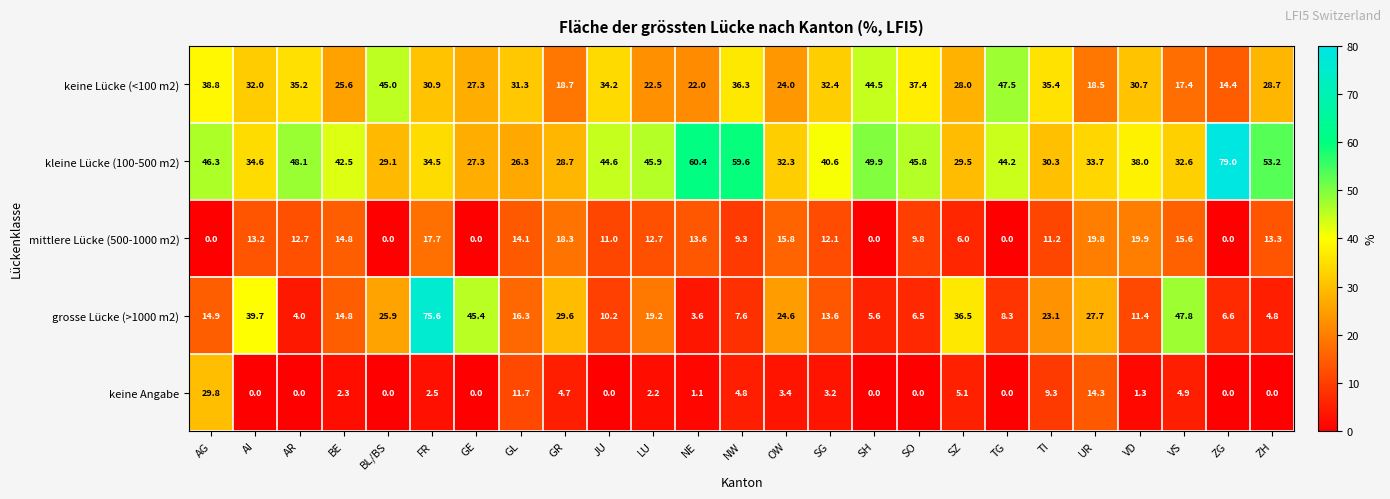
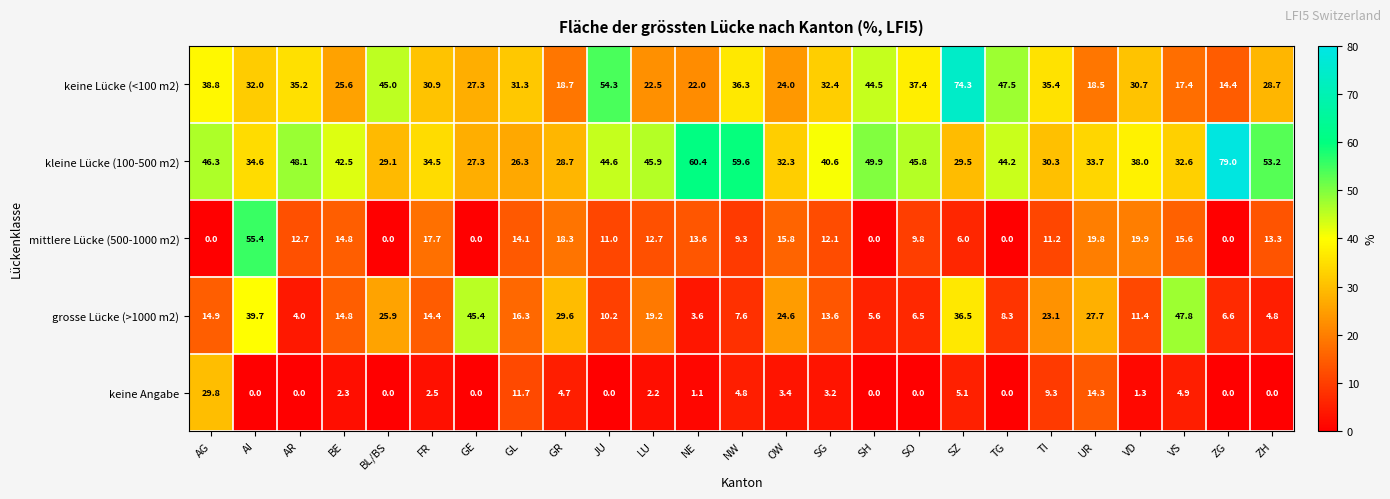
  {
    "keine Lücke (<100 m2)": {
      "AG": 38.8,
      "AI": 32.0,
      "AR": 35.2,
      "BE": 25.6,
      "BL/BS": 45.0,
      "FR": 30.9,
      "GE": 27.3,
      "GL": 31.3,
      "GR": 18.7,
-     "JU": 34.2,
+     "JU": 54.3,
      "LU": 22.5,
      "NE": 22.0,
      "NW": 36.3,
      "OW": 24.0,
      "SG": 32.4,
      "SH": 44.5,
      "SO": 37.4,
-     "SZ": 28.0,
+     "SZ": 74.3,
      "TG": 47.5,
      "TI": 35.4,
      "UR": 18.5,
      "VD": 30.7,
      "VS": 17.4,
      "ZG": 14.4,
      "ZH": 28.7
    },
    "kleine Lücke (100-500 m2)": {
      "AG": 46.3,
      "AI": 34.6,
      "AR": 48.1,
      "BE": 42.5,
      "BL/BS": 29.1,
      "FR": 34.5,
      "GE": 27.3,
      "GL": 26.3,
      "GR": 28.7,
      "JU": 44.6,
      "LU": 45.9,
      "NE": 60.4,
      "NW": 59.6,
      "OW": 32.3,
      "SG": 40.6,
      "SH": 49.9,
      "SO": 45.8,
      "SZ": 29.5,
      "TG": 44.2,
      "TI": 30.3,
      "UR": 33.7,
      "VD": 38.0,
      "VS": 32.6,
      "ZG": 79.0,
      "ZH": 53.2
    },
    "mittlere Lücke (500-1000 m2)": {
      "AG": 0.0,
-     "AI": 13.2,
+     "AI": 55.4,
      "AR": 12.7,
      "BE": 14.8,
      "BL/BS": 0.0,
      "FR": 17.7,
      "GE": 0.0,
      "GL": 14.1,
      "GR": 18.3,
      "JU": 11.0,
      "LU": 12.7,
      "NE": 13.6,
      "NW": 9.3,
      "OW": 15.8,
      "SG": 12.1,
      "SH": 0.0,
      "SO": 9.8,
      "SZ": 6.0,
      "TG": 0.0,
      "TI": 11.2,
      "UR": 19.8,
      "VD": 19.9,
      "VS": 15.6,
      "ZG": 0.0,
      "ZH": 13.3
    },
    "grosse Lücke (>1000 m2)": {
      "AG": 14.9,
      "AI": 39.7,
      "AR": 4.0,
      "BE": 14.8,
      "BL/BS": 25.9,
-     "FR": 75.6,
+     "FR": 14.4,
      "GE": 45.4,
      "GL": 16.3,
      "GR": 29.6,
      "JU": 10.2,
      "LU": 19.2,
      "NE": 3.6,
      "NW": 7.6,
      "OW": 24.6,
      "SG": 13.6,
      "SH": 5.6,
      "SO": 6.5,
      "SZ": 36.5,
      "TG": 8.3,
      "TI": 23.1,
      "UR": 27.7,
      "VD": 11.4,
      "VS": 47.8,
      "ZG": 6.6,
      "ZH": 4.8
    },
    "keine Angabe": {
      "AG": 29.8,
      "AI": 0.0,
      "AR": 0.0,
      "BE": 2.3,
      "BL/BS": 0.0,
      "FR": 2.5,
      "GE": 0.0,
      "GL": 11.7,
      "GR": 4.7,
      "JU": 0.0,
      "LU": 2.2,
      "NE": 1.1,
      "NW": 4.8,
      "OW": 3.4,
      "SG": 3.2,
      "SH": 0.0,
      "SO": 0.0,
      "SZ": 5.1,
      "TG": 0.0,
      "TI": 9.3,
      "UR": 14.3,
      "VD": 1.3,
      "VS": 4.9,
      "ZG": 0.0,
      "ZH": 0.0
    }
  }
